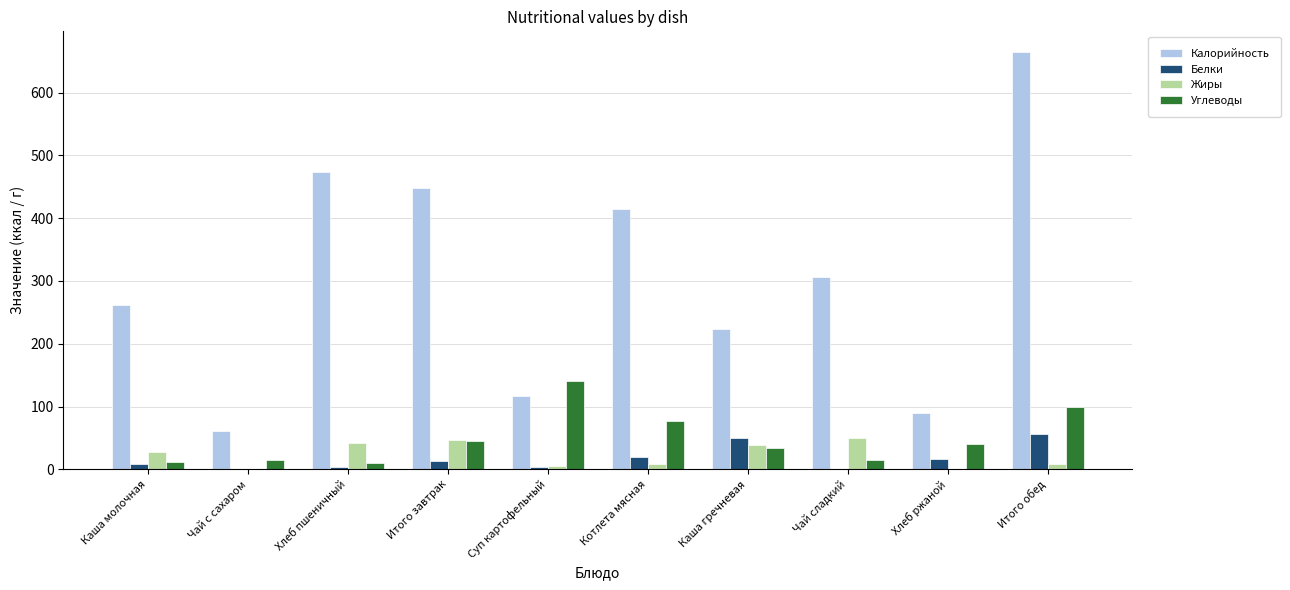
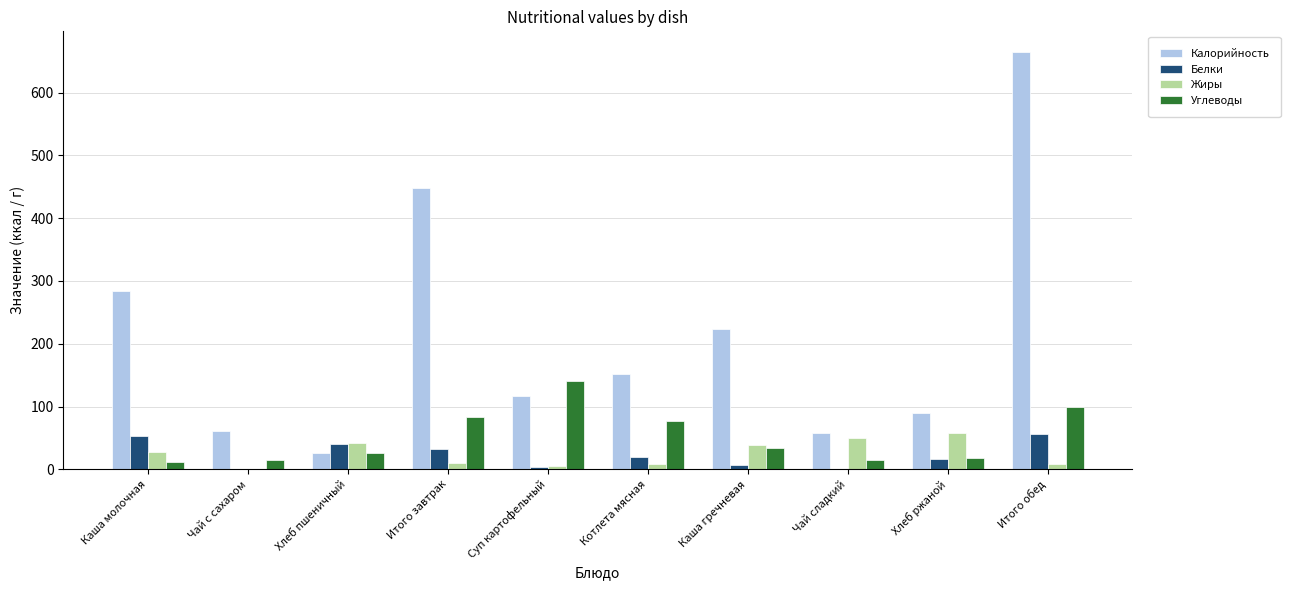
  {
    "Калорийность": {
-     "Каша молочная": 260,
+     "Каша молочная": 280,
      "Чай с сахаром": 60,
-     "Хлеб пшеничный": 470,
+     "Хлеб пшеничный": 30,
      "Итого завтрак": 450,
      "Суп картофельный": 120,
-     "Котлета мясная": 410,
+     "Котлета мясная": 150,
      "Каша гречневая": 220,
-     "Чай сладкий": 310,
+     "Чай сладкий": 60,
      "Хлеб ржаной": 90,
      "Итого обед": 660
    },
    "Белки": {
-     "Каша молочная": 10,
-     "Хлеб пшеничный": 0,
-     "Итого завтрак": 10,
+     "Каша молочная": 50,
+     "Хлеб пшеничный": 40,
+     "Итого завтрак": 30,
      "Котлета мясная": 20,
-     "Каша гречневая": 50,
+     "Каша гречневая": 10,
      "Чай сладкий": 0,
      "Хлеб ржаной": 20,
      "Итого обед": 60
    },
    "Жиры": {
      "Каша молочная": 30,
      "Чай с сахаром": 0,
      "Хлеб пшеничный": 40,
-     "Итого завтрак": 50,
+     "Итого завтрак": 10,
      "Суп картофельный": 10,
      "Котлета мясная": 10,
      "Каша гречневая": 40,
      "Чай сладкий": 50,
-     "Хлеб ржаной": 0,
+     "Хлеб ржаной": 60,
      "Итого обед": 10
    },
    "Углеводы": {
      "Каша молочная": 10,
      "Чай с сахаром": 20,
-     "Хлеб пшеничный": 10,
-     "Итого завтрак": 50,
+     "Хлеб пшеничный": 30,
+     "Итого завтрак": 80,
      "Суп картофельный": 140,
      "Котлета мясная": 80,
      "Каша гречневая": 30,
      "Чай сладкий": 10,
-     "Хлеб ржаной": 40,
+     "Хлеб ржаной": 20,
      "Итого обед": 100
    }
  }
